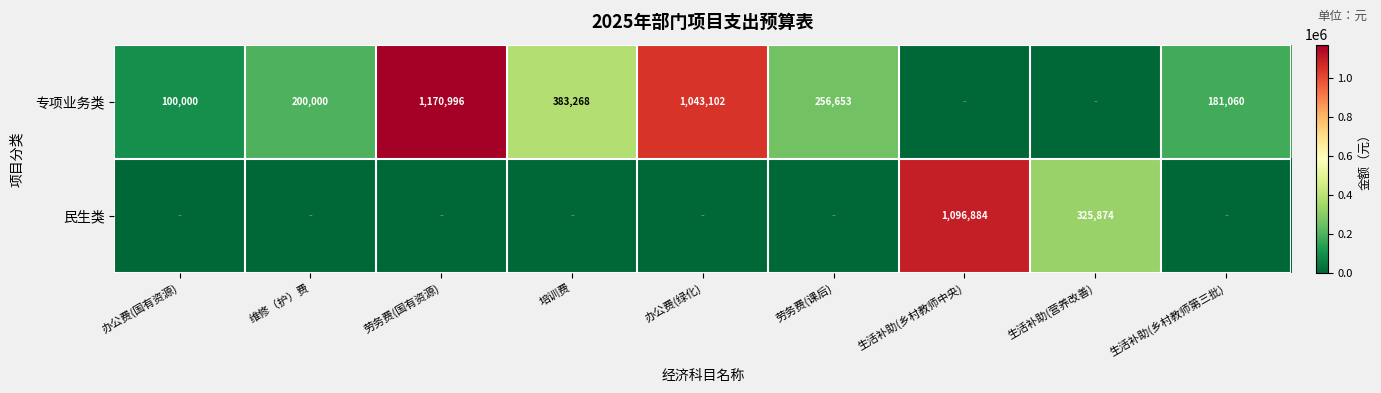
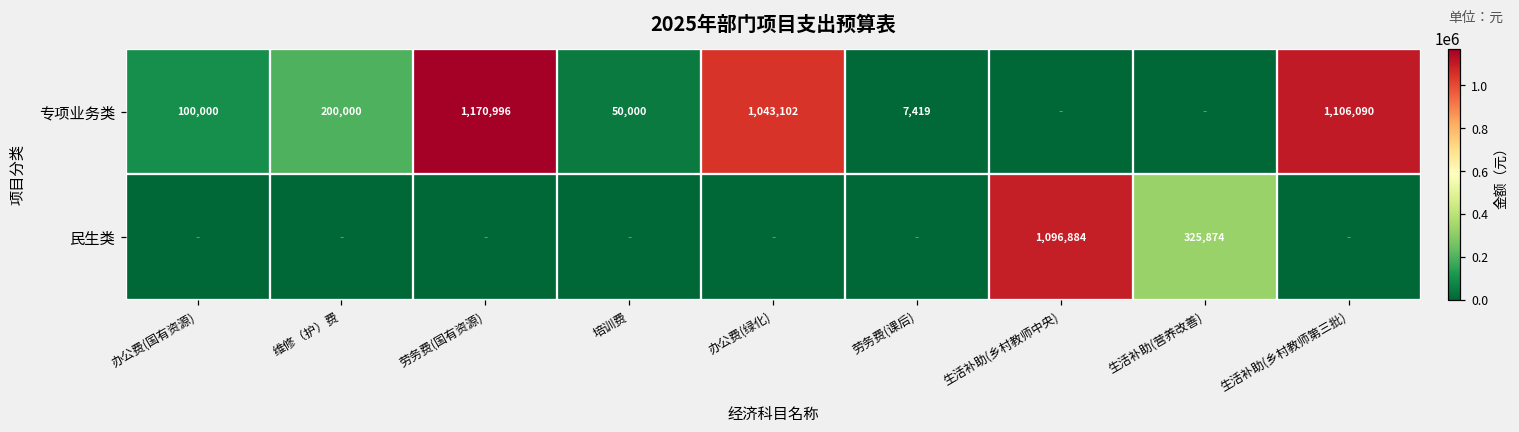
  {
    "专项业务类": {
      "办公费(国有资源)": "100,000",
      "维修（护）费": "200,000",
      "劳务费(国有资源)": "1,170,996",
-     "培训费": "383,268",
+     "培训费": "50,000",
      "办公费(绿化)": "1,043,102",
-     "劳务费(课后)": "256,653",
-     "生活补助(乡村教师第三批)": "181,060"
+     "劳务费(课后)": "7,419",
+     "生活补助(乡村教师第三批)": "1,106,090"
    },
    "民生类": {
      "生活补助(乡村教师中央)": "1,096,884",
      "生活补助(营养改善)": "325,874"
    }
  }
